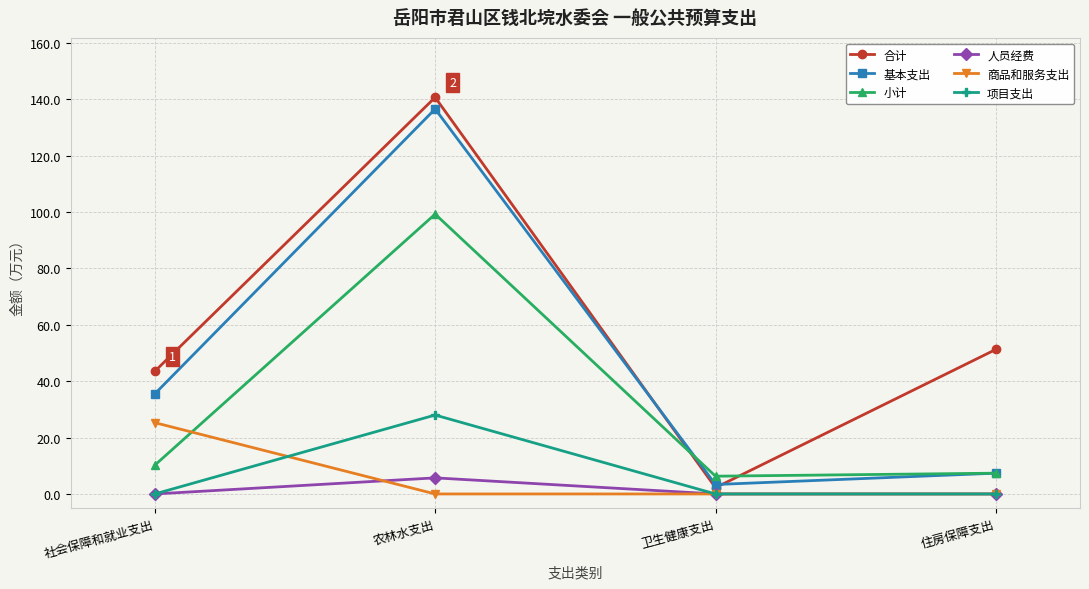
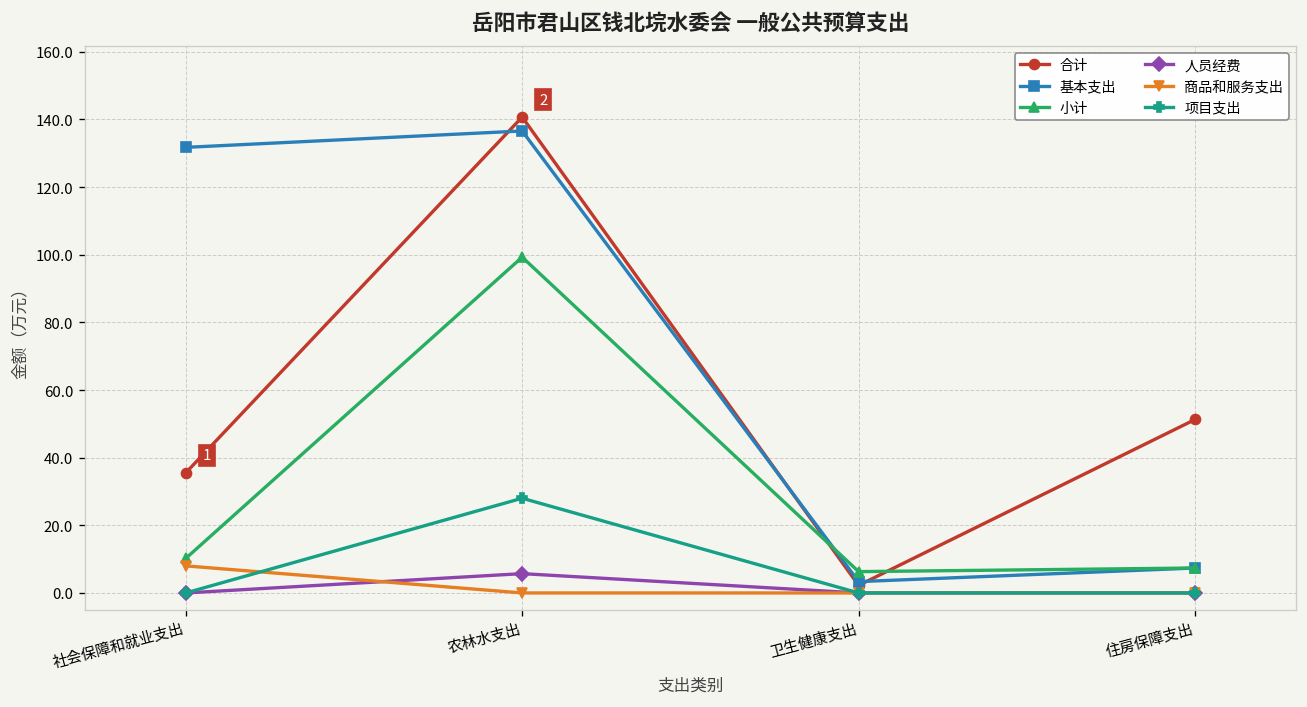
  {
    "合计": {
-     "社会保障和就业支出": 44,
+     "社会保障和就业支出": 35,
      "卫生健康支出": 2,
      "住房保障支出": 51
    },
    "基本支出": {
-     "社会保障和就业支出": 35,
+     "社会保障和就业支出": 132,
      "农林水支出": 137,
      "卫生健康支出": 3
    },
    "人员经费": {
      "农林水支出": 6
    },
    "商品和服务支出": {
-     "社会保障和就业支出": 25,
+     "社会保障和就业支出": 8,
      "农林水支出": 0
    }
  }
